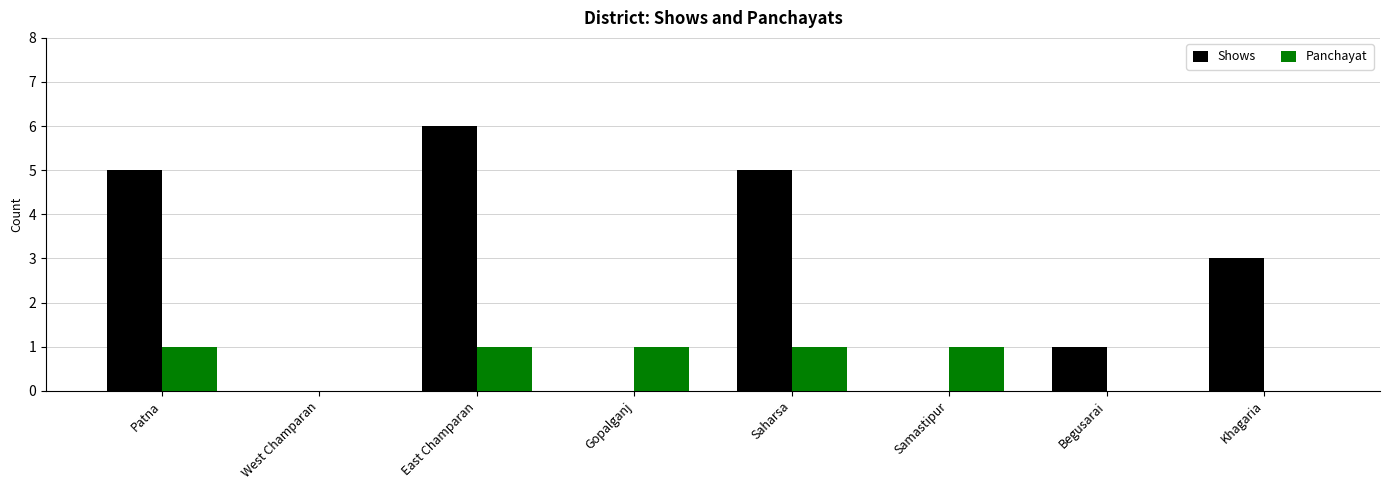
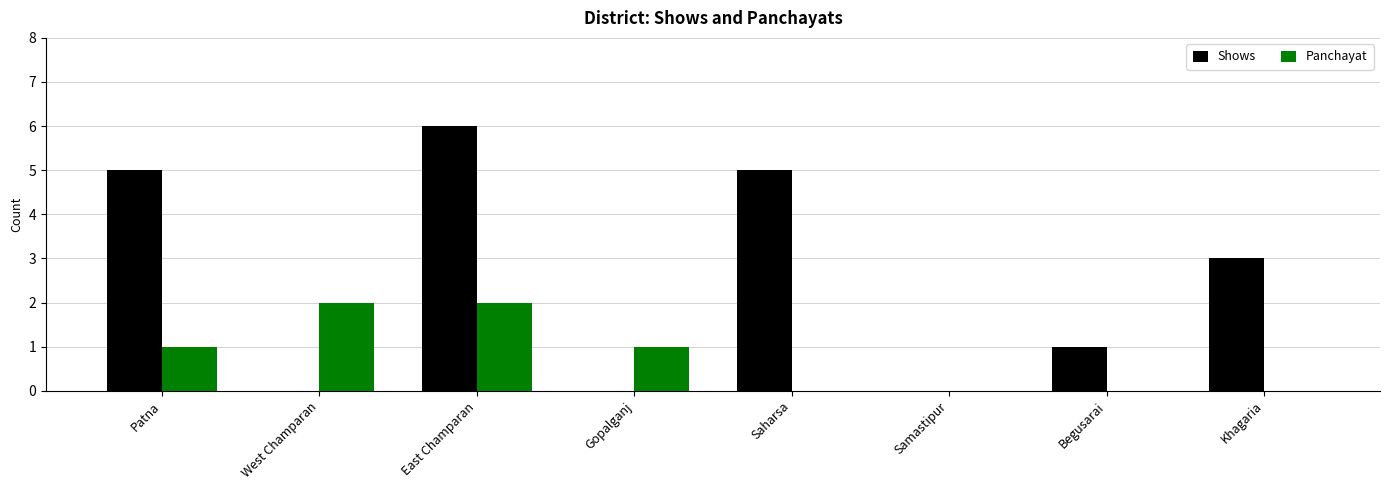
  {
    "Shows": {
      "Patna": 5,
      "West Champaran": 0,
      "East Champaran": 6,
      "Gopalganj": 0,
      "Saharsa": 5,
      "Samastipur": 0,
      "Begusarai": 1,
      "Khagaria": 3
    },
    "Panchayat": {
      "Patna": 1,
-     "West Champaran": 0,
-     "East Champaran": 1,
+     "West Champaran": 2,
+     "East Champaran": 2,
      "Gopalganj": 1,
-     "Saharsa": 1,
-     "Samastipur": 1,
+     "Saharsa": 0,
+     "Samastipur": 0,
      "Begusarai": 0,
      "Khagaria": 0
    }
  }
